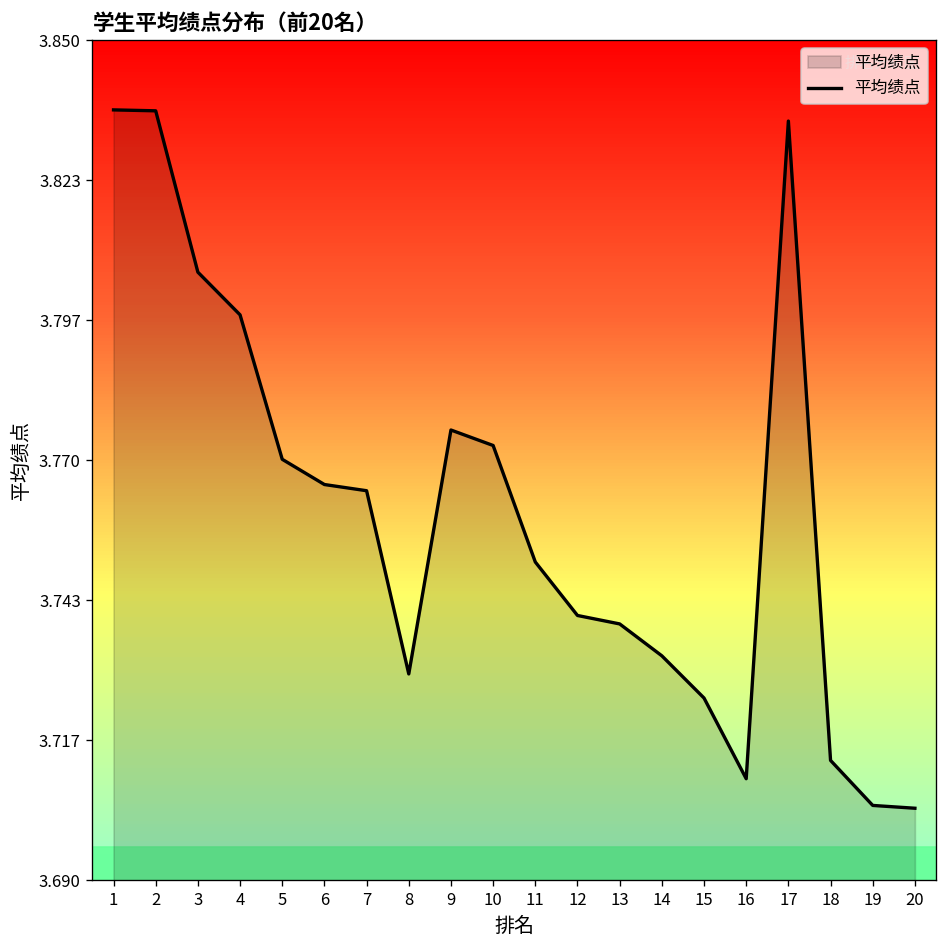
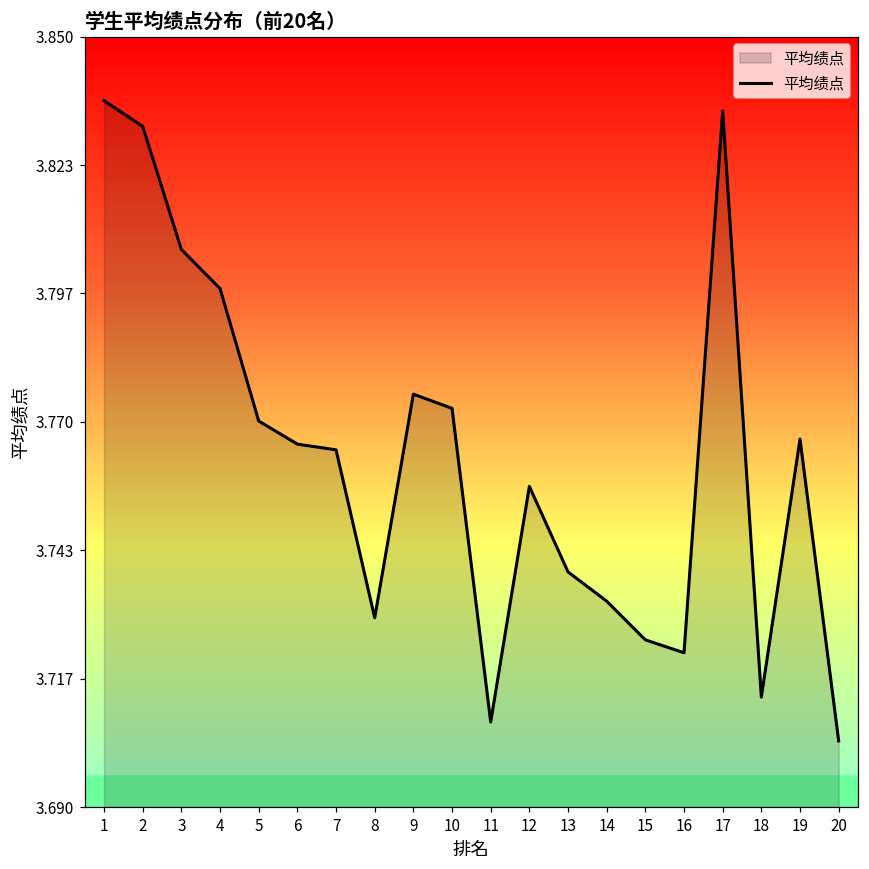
  {
    "1": 3.837,
-   "2": 3.837,
+   "2": 3.831,
    "3": 3.806,
    "4": 3.798,
    "5": 3.770,
    "6": 3.765,
    "7": 3.764,
    "8": 3.729,
    "9": 3.776,
    "10": 3.773,
-   "11": 3.751,
-   "12": 3.740,
+   "11": 3.708,
+   "12": 3.757,
    "13": 3.739,
    "14": 3.733,
    "15": 3.725,
-   "16": 3.709,
+   "16": 3.722,
    "17": 3.835,
    "18": 3.713,
-   "19": 3.704,
+   "19": 3.766,
    "20": 3.704
  }
